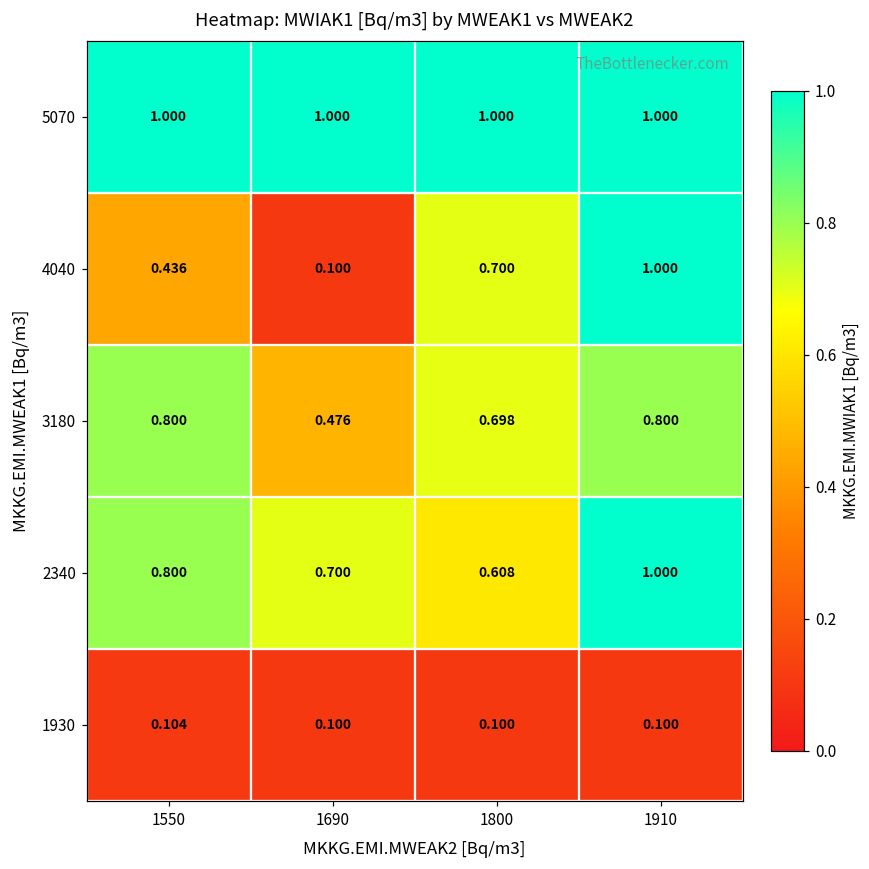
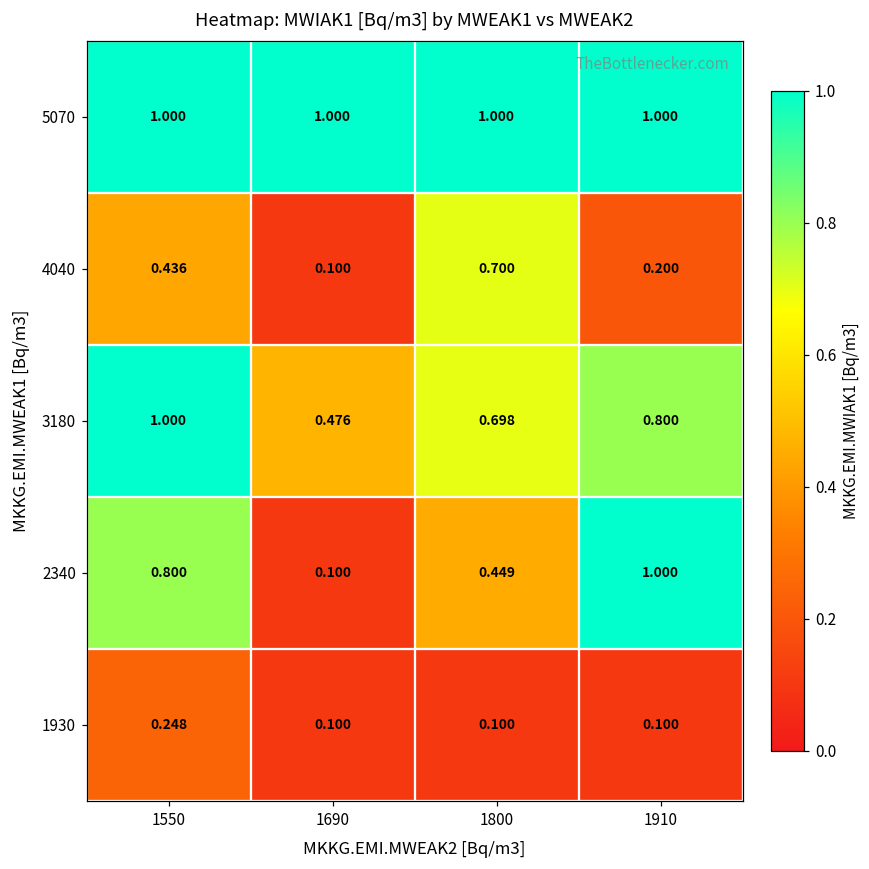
  {
    "5070": {
      "1550": 1.000,
      "1690": 1.000,
      "1800": 1.000
    },
    "4040": {
      "1550": 0.436,
      "1690": 0.100,
      "1800": 0.700,
-     "1910": 1.000
+     "1910": 0.200
    },
    "3180": {
-     "1550": 0.800,
+     "1550": 1.000,
      "1690": 0.476,
      "1800": 0.698,
      "1910": 0.800
    },
    "2340": {
      "1550": 0.800,
-     "1690": 0.700,
-     "1800": 0.608,
+     "1690": 0.100,
+     "1800": 0.449,
      "1910": 1.000
    },
    "1930": {
-     "1550": 0.104,
+     "1550": 0.248,
      "1690": 0.100,
      "1800": 0.100,
      "1910": 0.100
    }
  }
